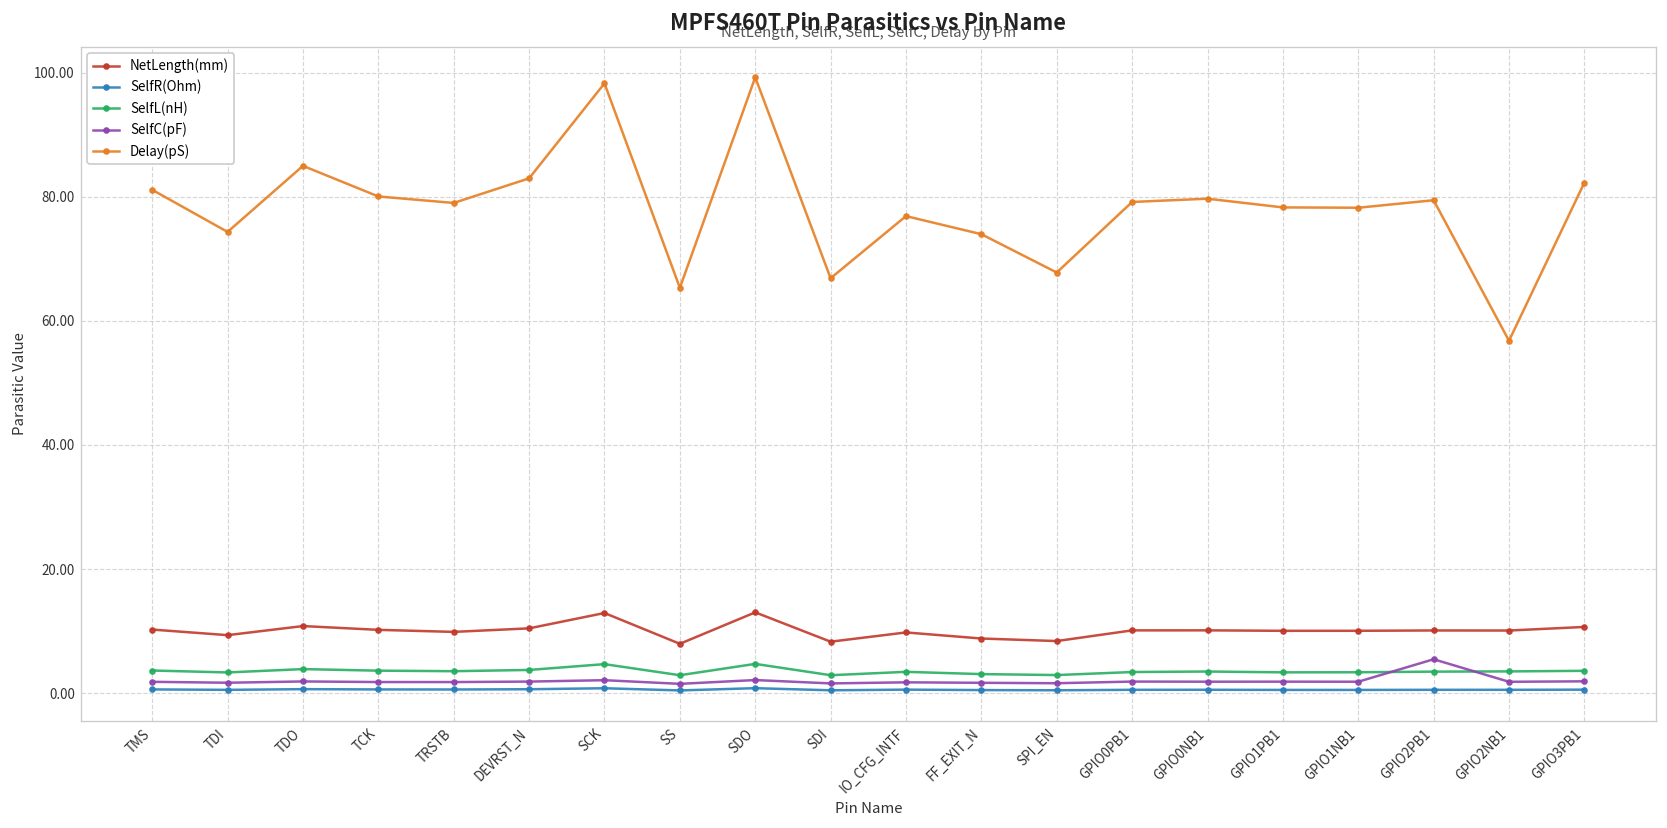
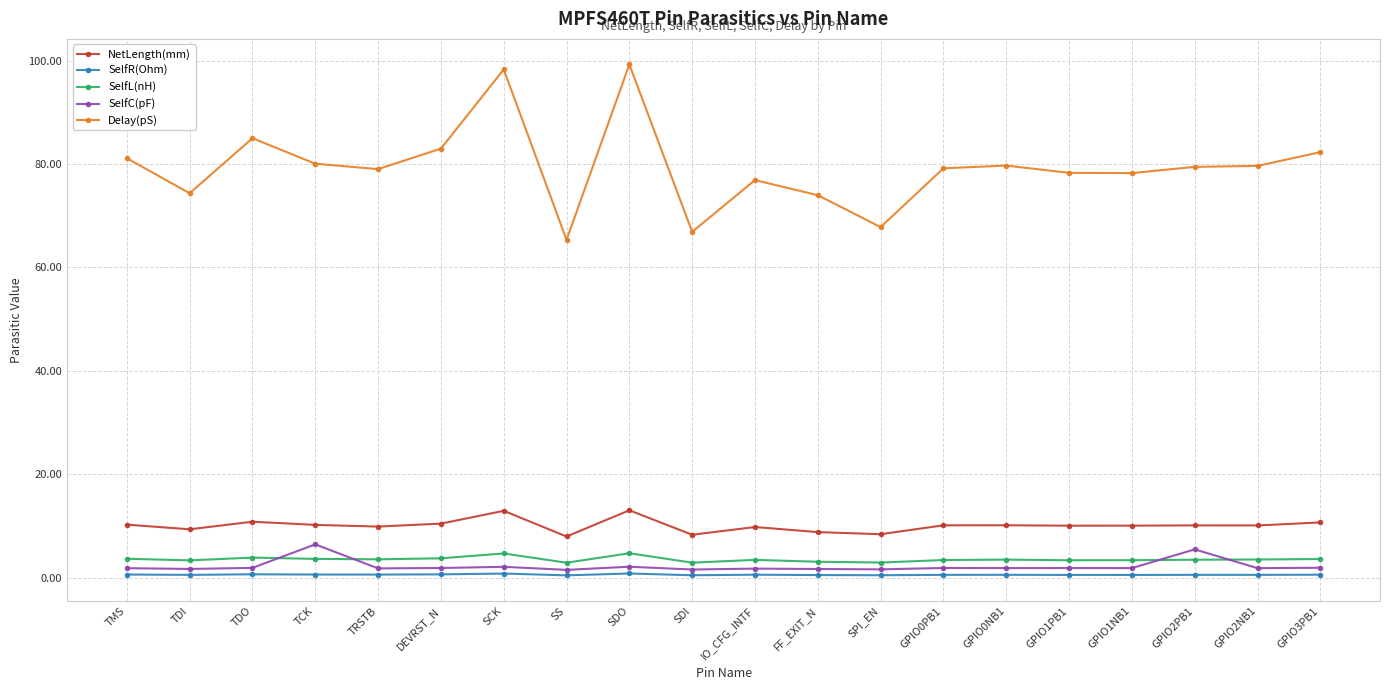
  {
    "NetLength(mm)": {
      "TMS": 10,
      "TDI": 9,
      "TDO": 11,
      "TCK": 10,
      "TRSTB": 10,
      "DEVRST_N": 10,
      "SCK": 13,
      "SS": 8,
      "SDO": 13,
      "SDI": 8,
      "IO_CFG_INTF": 10,
      "FF_EXIT_N": 9,
      "SPI_EN": 8,
      "GPIO0PB1": 10,
      "GPIO0NB1": 10,
      "GPIO1PB1": 10,
      "GPIO1NB1": 10,
      "GPIO2PB1": 10,
      "GPIO2NB1": 10,
      "GPIO3PB1": 11
    },
    "SelfR(Ohm)": {
      "TMS": 1,
      "TDI": 1,
      "TDO": 1,
      "TCK": 1,
      "TRSTB": 1,
      "DEVRST_N": 1,
      "SCK": 1,
      "SS": 0,
      "SDO": 1,
      "SDI": 0,
      "IO_CFG_INTF": 1,
      "FF_EXIT_N": 0,
      "SPI_EN": 0,
      "GPIO0PB1": 1,
      "GPIO0NB1": 1,
      "GPIO1PB1": 1,
      "GPIO1NB1": 1,
      "GPIO2PB1": 1,
      "GPIO2NB1": 1,
      "GPIO3PB1": 1
    },
    "SelfL(nH)": {
      "TMS": 4,
      "TDI": 3,
      "TDO": 4,
      "TCK": 4,
      "TRSTB": 4,
      "DEVRST_N": 4,
      "SCK": 5,
      "SS": 3,
      "SDO": 5,
      "SDI": 3,
      "IO_CFG_INTF": 3,
      "FF_EXIT_N": 3,
      "SPI_EN": 3,
      "GPIO0PB1": 3,
      "GPIO0NB1": 3,
      "GPIO1PB1": 3,
      "GPIO1NB1": 3,
      "GPIO2PB1": 3,
      "GPIO2NB1": 3,
      "GPIO3PB1": 4
    },
    "SelfC(pF)": {
      "TMS": 2,
      "TDI": 2,
      "TDO": 2,
-     "TCK": 2,
+     "TCK": 6,
      "TRSTB": 2,
      "DEVRST_N": 2,
      "SCK": 2,
      "SS": 1,
      "SDO": 2,
      "SDI": 2,
      "IO_CFG_INTF": 2,
      "FF_EXIT_N": 2,
      "SPI_EN": 2,
      "GPIO0PB1": 2,
      "GPIO0NB1": 2,
      "GPIO1PB1": 2,
      "GPIO1NB1": 2,
      "GPIO2PB1": 5,
      "GPIO2NB1": 2,
      "GPIO3PB1": 2
    },
    "Delay(pS)": {
      "TMS": 81,
      "TDI": 74,
      "TDO": 85,
      "TCK": 80,
      "TRSTB": 79,
      "DEVRST_N": 83,
      "SCK": 98,
      "SS": 65,
      "SDO": 99,
      "SDI": 67,
      "IO_CFG_INTF": 77,
      "FF_EXIT_N": 74,
      "SPI_EN": 68,
      "GPIO0PB1": 79,
      "GPIO0NB1": 80,
      "GPIO1PB1": 78,
      "GPIO1NB1": 78,
      "GPIO2PB1": 79,
-     "GPIO2NB1": 57,
+     "GPIO2NB1": 80,
      "GPIO3PB1": 82
    }
  }
